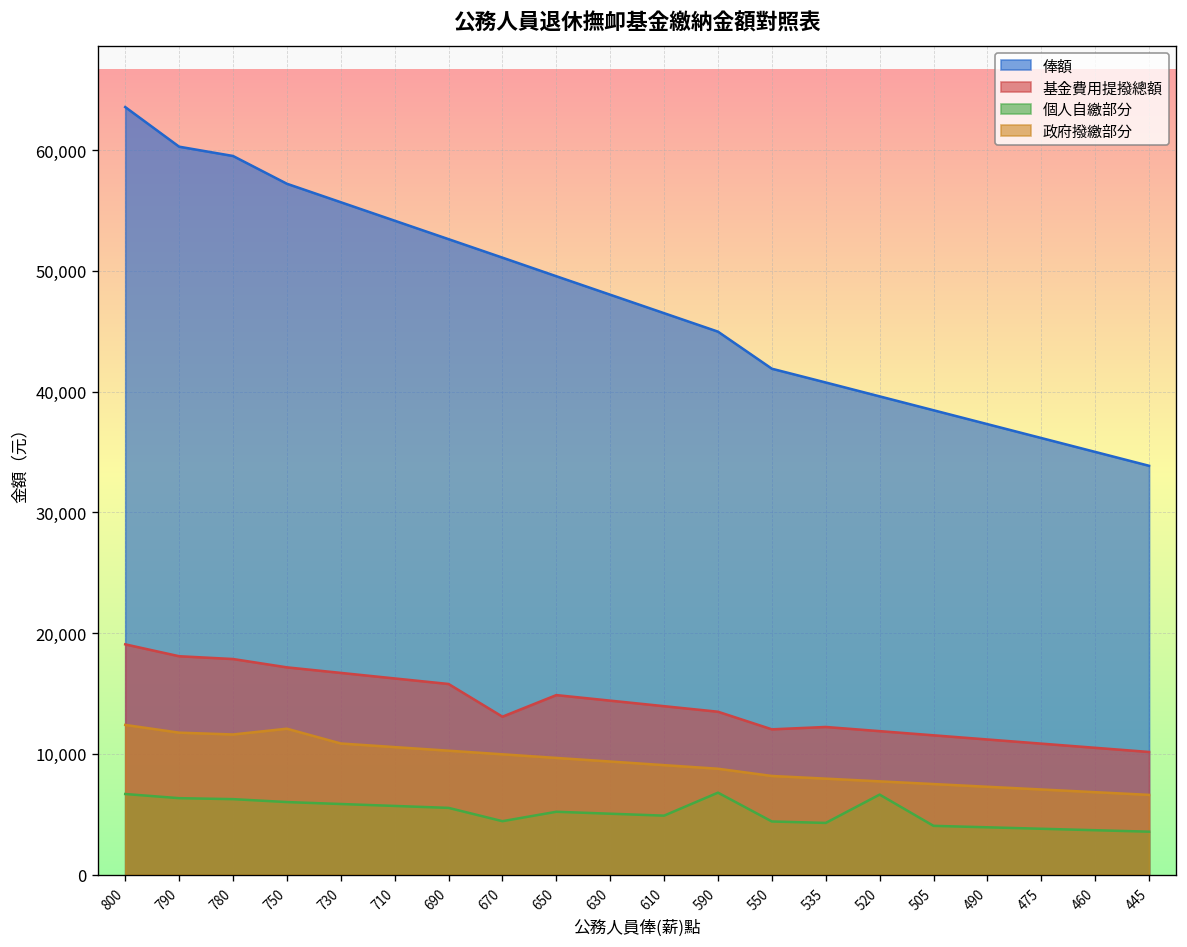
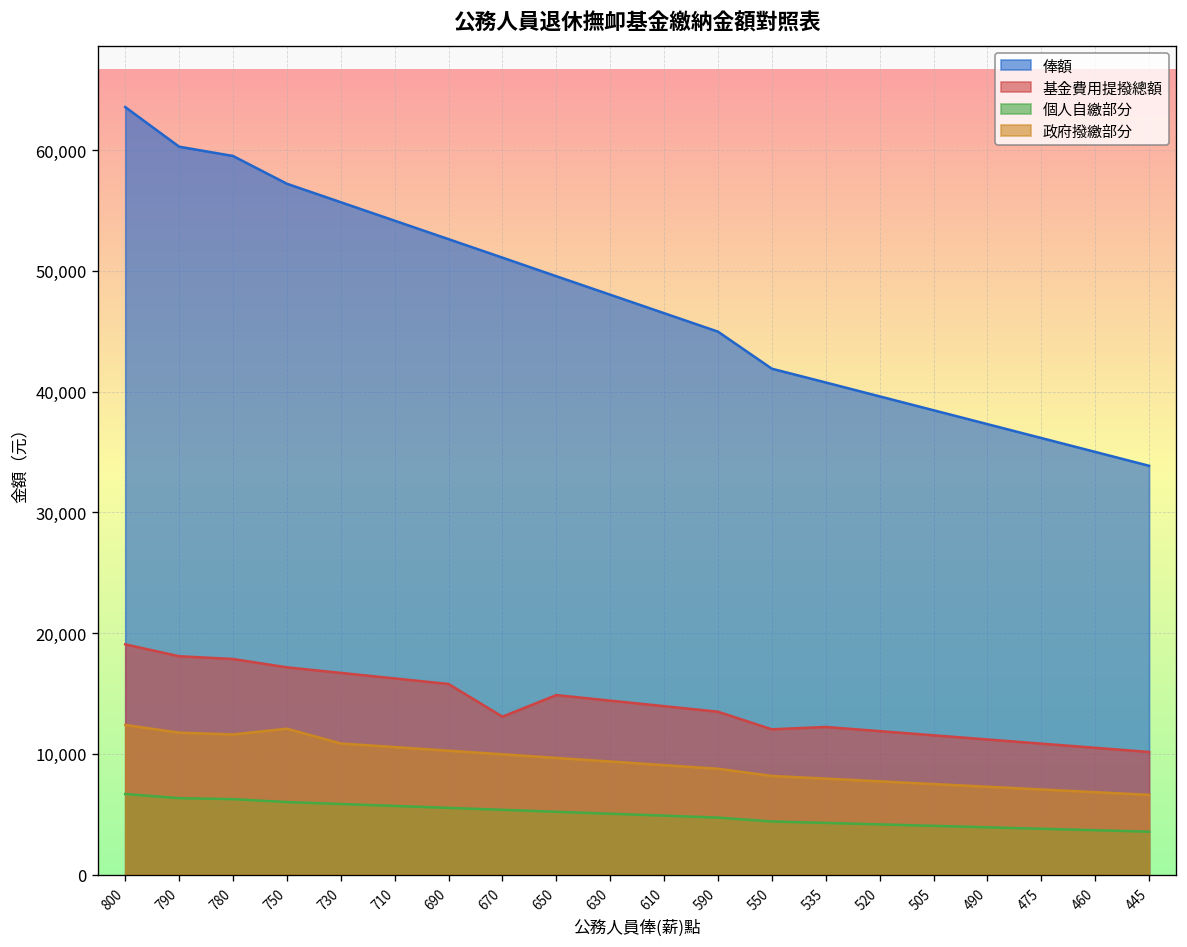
  {
    "俸額": {
      "800": "63,600",
      "790": "60,300",
      "780": "59,500",
      "750": "57,200",
      "730": "55,700",
      "710": "54,200",
      "690": "52,600",
      "670": "51,100",
      "650": "49,600",
      "630": "48,000",
      "610": "46,500",
      "590": "45,000",
      "550": "41,900",
      "535": "40,800",
      "520": "39,600",
      "505": "38,500",
      "490": "37,300",
      "475": "36,200",
      "460": "35,000",
      "445": "33,900"
    },
    "基金費用提撥總額": {
      "800": "19,100",
      "790": "18,100",
      "780": "17,900",
      "750": "17,200",
      "730": "16,700",
      "710": "16,200",
      "690": "15,800",
      "670": "13,100",
      "650": "14,900",
      "630": "14,400",
      "610": "14,000",
      "590": "13,500",
      "550": "12,000",
      "535": "12,200",
      "520": "11,900",
      "505": "11,500",
      "490": "11,200",
      "475": "10,800",
      "460": "10,500",
      "445": "10,200"
    },
    "個人自繳部分": {
      "800": "6,700",
      "790": "6,300",
      "780": "6,300",
      "750": "6,000",
      "730": "5,800",
      "710": "5,700",
      "690": "5,500",
-     "670": "4,400",
+     "670": "5,400",
      "650": "5,200",
      "630": "5,000",
      "610": "4,900",
-     "590": "6,800",
+     "590": "4,700",
      "550": "4,400",
      "535": "4,300",
-     "520": "6,600",
+     "520": "4,200",
      "505": "4,000",
      "490": "3,900",
      "475": "3,800",
      "460": "3,700",
      "445": "3,600"
    },
    "政府撥繳部分": {
      "800": "12,400",
      "790": "11,800",
      "780": "11,600",
      "750": "12,100",
      "730": "10,900",
      "710": "10,600",
      "690": "10,300",
      "670": "10,000",
      "650": "9,700",
      "630": "9,400",
      "610": "9,100",
      "590": "8,800",
      "550": "8,200",
      "535": "7,900",
      "520": "7,700",
      "505": "7,500",
      "490": "7,300",
      "475": "7,100",
      "460": "6,800",
      "445": "6,600"
    }
  }
